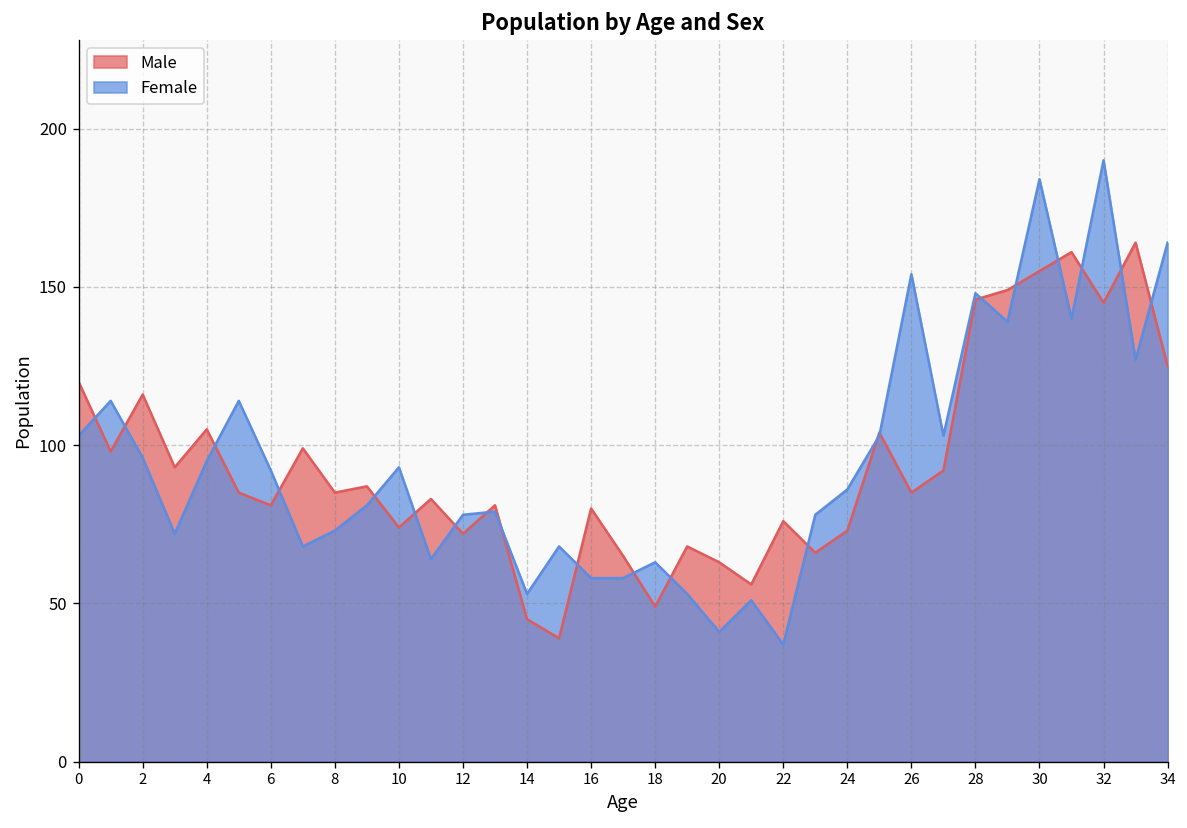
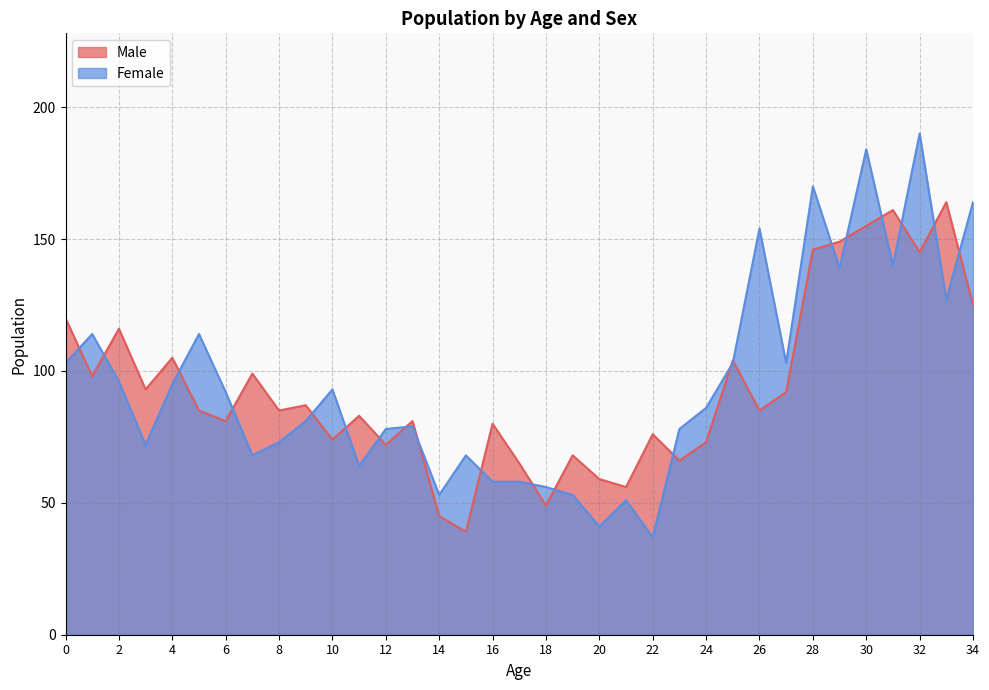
  {
    "Male": {
      "0": 120,
      "2": 116,
      "4": 105,
      "6": 81,
      "8": 85,
      "10": 74,
      "12": 72,
      "14": 45,
      "16": 80,
      "18": 49,
-     "20": 63,
+     "20": 59,
      "22": 76,
      "24": 73,
      "26": 85,
      "28": 146,
      "30": 155,
      "32": 145,
      "34": 125
    },
    "Female": {
      "0": 103,
      "2": 96,
      "4": 95,
      "6": 92,
      "8": 73,
      "10": 93,
      "12": 78,
      "14": 53,
      "16": 58,
-     "18": 63,
+     "18": 56,
      "20": 41,
      "22": 37,
      "24": 86,
      "26": 154,
-     "28": 148,
+     "28": 170,
      "30": 184,
      "32": 190,
      "34": 164
    }
  }
